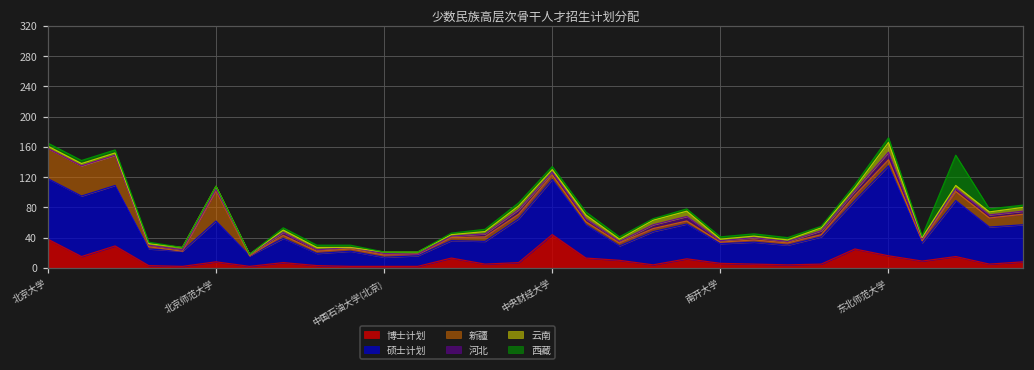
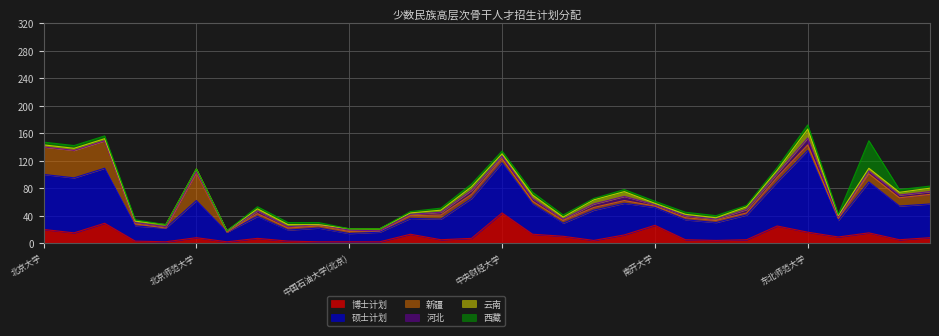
  {
    "博士计划": {
-     "北京大学": 40,
+     "北京大学": 20,
      "北京师范大学": 10,
      "中国石油大学(北京)": 0,
      "中央财经大学": 40,
-     "南开大学": 10,
+     "南开大学": 30,
      "东北师范大学": 20
    },
    "硕士计划": {
      "北京大学": 80,
      "北京师范大学": 50,
      "中央财经大学": 70,
      "东北师范大学": 120
    },
    "新疆": {
      "中央财经大学": 10,
      "东北师范大学": 10
    },
    "河北": {
      "东北师范大学": 10
    },
    "云南": {
      "东北师范大学": 10
    },
    "西藏": {
      "北京大学": 0,
      "中央财经大学": 0,
      "东北师范大学": 10
    }
  }
